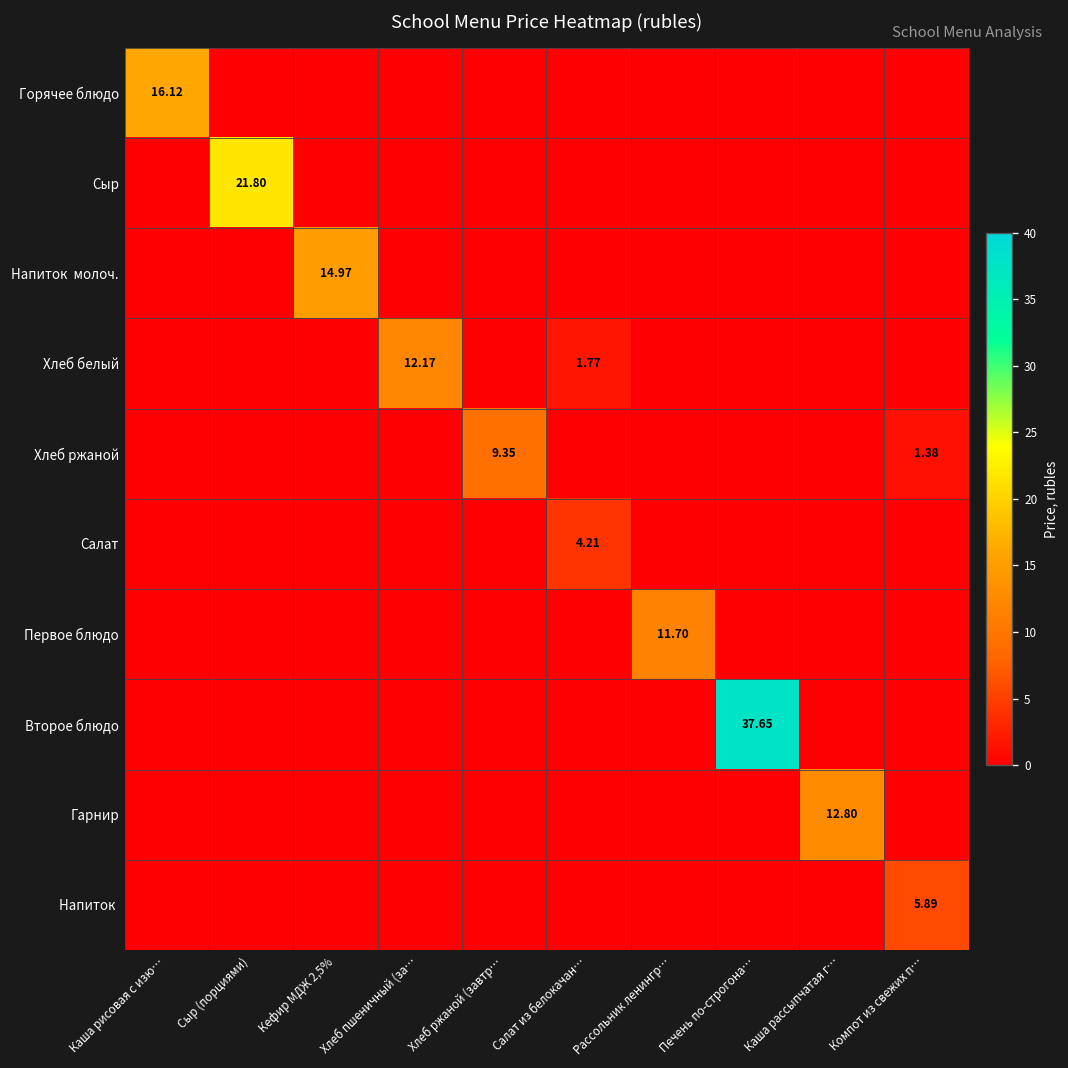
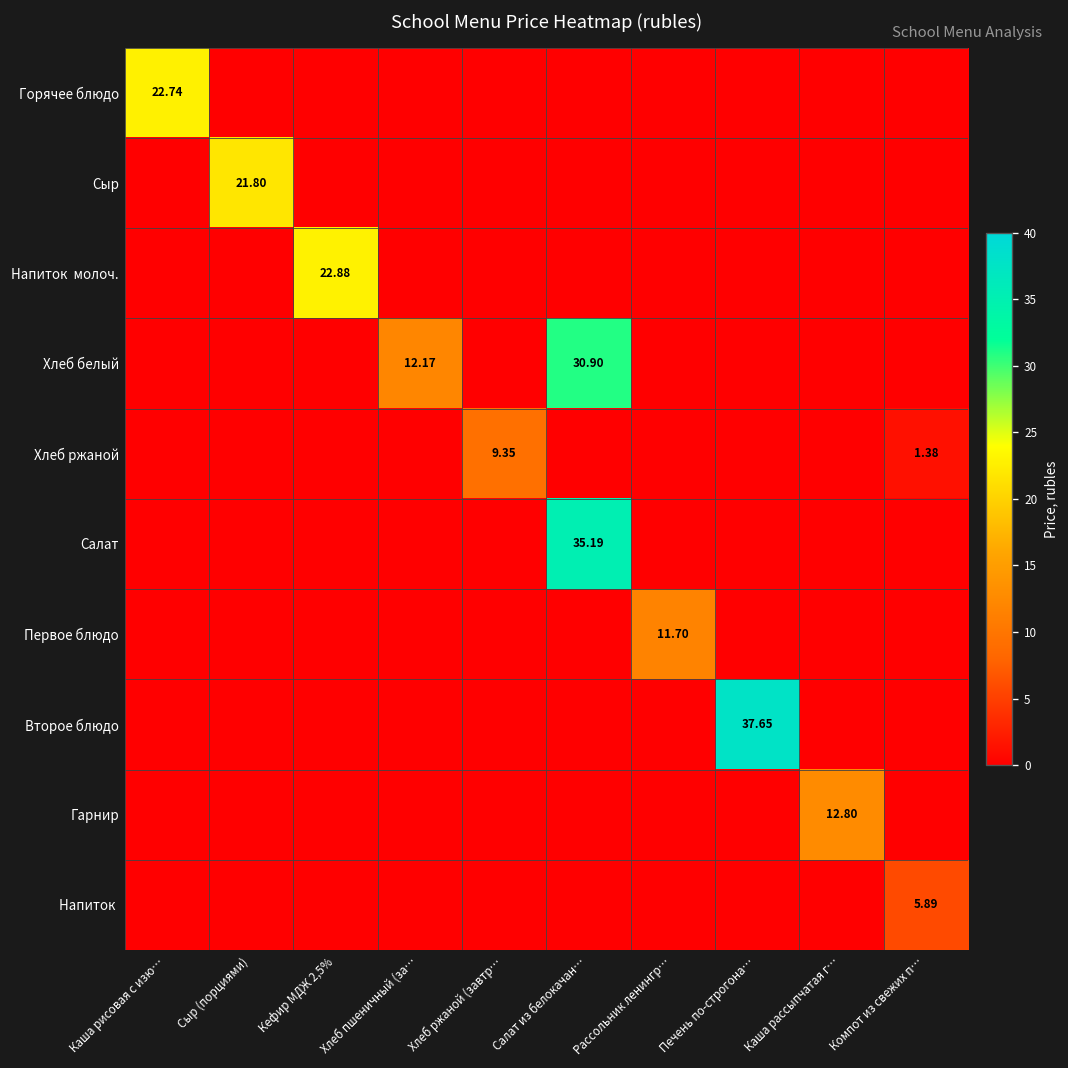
  {
    "Горячее блюдо": {
-     "Каша рисовая с изю…": 16.12
+     "Каша рисовая с изю…": 22.74
    },
    "Сыр": {
      "Сыр (порциями)": 21.80
    },
    "Напиток молоч.": {
-     "Кефир МДЖ 2,5%": 14.97
+     "Кефир МДЖ 2,5%": 22.88
    },
    "Хлеб белый": {
      "Хлеб пшеничный (за…": 12.17,
-     "Салат из белокачан…": 1.77
+     "Салат из белокачан…": 30.90
    },
    "Хлеб ржаной": {
      "Хлеб ржаной (завтр…": 9.35,
      "Компот из свежих п…": 1.38
    },
    "Салат": {
-     "Салат из белокачан…": 4.21
+     "Салат из белокачан…": 35.19
    },
    "Первое блюдо": {
      "Рассольник ленингр…": 11.70
    },
    "Второе блюдо": {
      "Печень по-строгона…": 37.65
    },
    "Гарнир": {
      "Каша рассыпчатая г…": 12.80
    },
    "Напиток": {
      "Компот из свежих п…": 5.89
    }
  }
